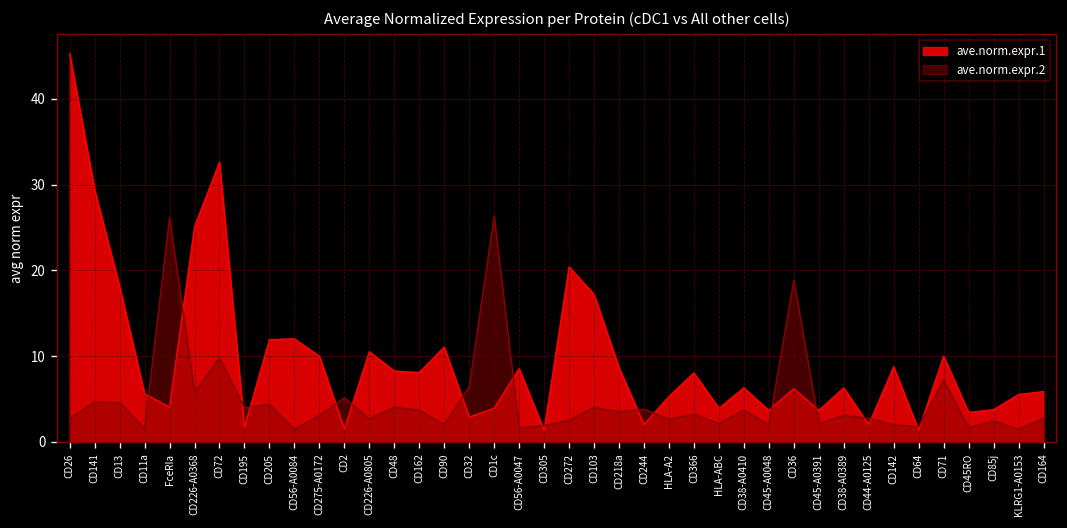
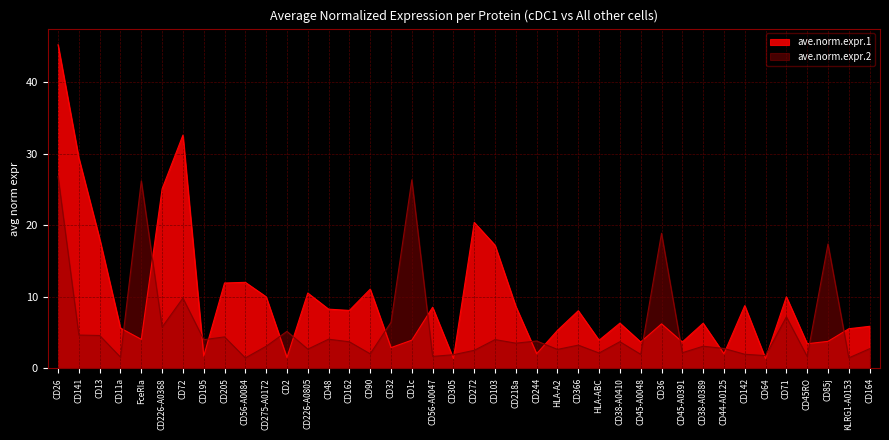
  {
    "ave.norm.expr.1": {
      "CD26": 45,
      "CD141": 29,
      "CD13": 18,
      "CD11a": 6,
      "FceRIa": 4,
      "CD226-A0368": 25,
      "CD72": 33,
      "CD195": 2,
      "CD205": 12,
      "CD56-A0084": 12,
      "CD275-A0172": 10,
      "CD2": 2,
      "CD226-A0805": 11,
      "CD48": 8,
      "CD162": 8,
      "CD90": 11,
      "CD32": 3,
      "CD1c": 4,
      "CD56-A0047": 9,
      "CD305": 1,
      "CD272": 20,
      "CD103": 17,
      "CD218a": 9,
      "CD244": 2,
      "HLA-A2": 5,
      "CD366": 8,
      "HLA-ABC": 4,
      "CD38-A0410": 6,
      "CD45-A0048": 4,
      "CD36": 6,
      "CD45-A0391": 4,
      "CD38-A0389": 6,
      "CD44-A0125": 2,
      "CD142": 9,
      "CD64": 1,
      "CD71": 10,
      "CD45RO": 3,
      "CD85j": 4,
      "KLRG1-A0153": 6,
      "CD164": 6
    },
    "ave.norm.expr.2": {
-     "CD26": 3,
+     "CD26": 27,
      "CD141": 5,
      "CD13": 5,
      "CD11a": 2,
      "FceRIa": 26,
      "CD226-A0368": 6,
      "CD72": 10,
      "CD195": 4,
      "CD205": 4,
      "CD56-A0084": 1,
      "CD275-A0172": 3,
      "CD2": 5,
      "CD226-A0805": 3,
      "CD48": 4,
      "CD162": 4,
      "CD90": 2,
      "CD32": 6,
      "CD1c": 26,
      "CD56-A0047": 2,
      "CD305": 2,
      "CD272": 3,
      "CD103": 4,
      "CD218a": 4,
      "CD244": 4,
      "HLA-A2": 3,
      "CD366": 3,
      "HLA-ABC": 2,
      "CD38-A0410": 4,
      "CD45-A0048": 2,
      "CD36": 19,
      "CD45-A0391": 2,
      "CD38-A0389": 3,
      "CD44-A0125": 3,
      "CD142": 2,
      "CD64": 2,
      "CD71": 7,
      "CD45RO": 2,
-     "CD85j": 2,
+     "CD85j": 17,
      "KLRG1-A0153": 1,
      "CD164": 3
    }
  }
